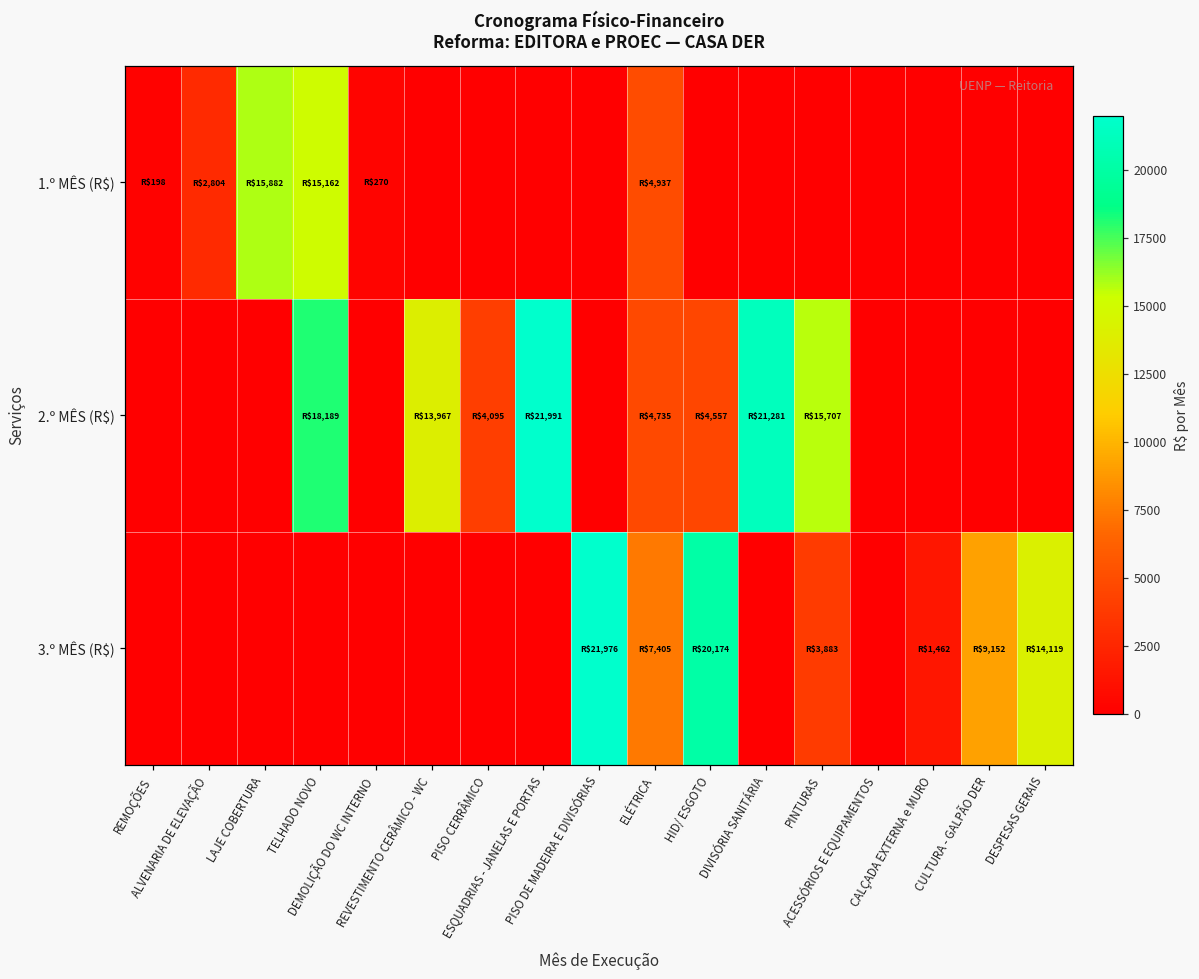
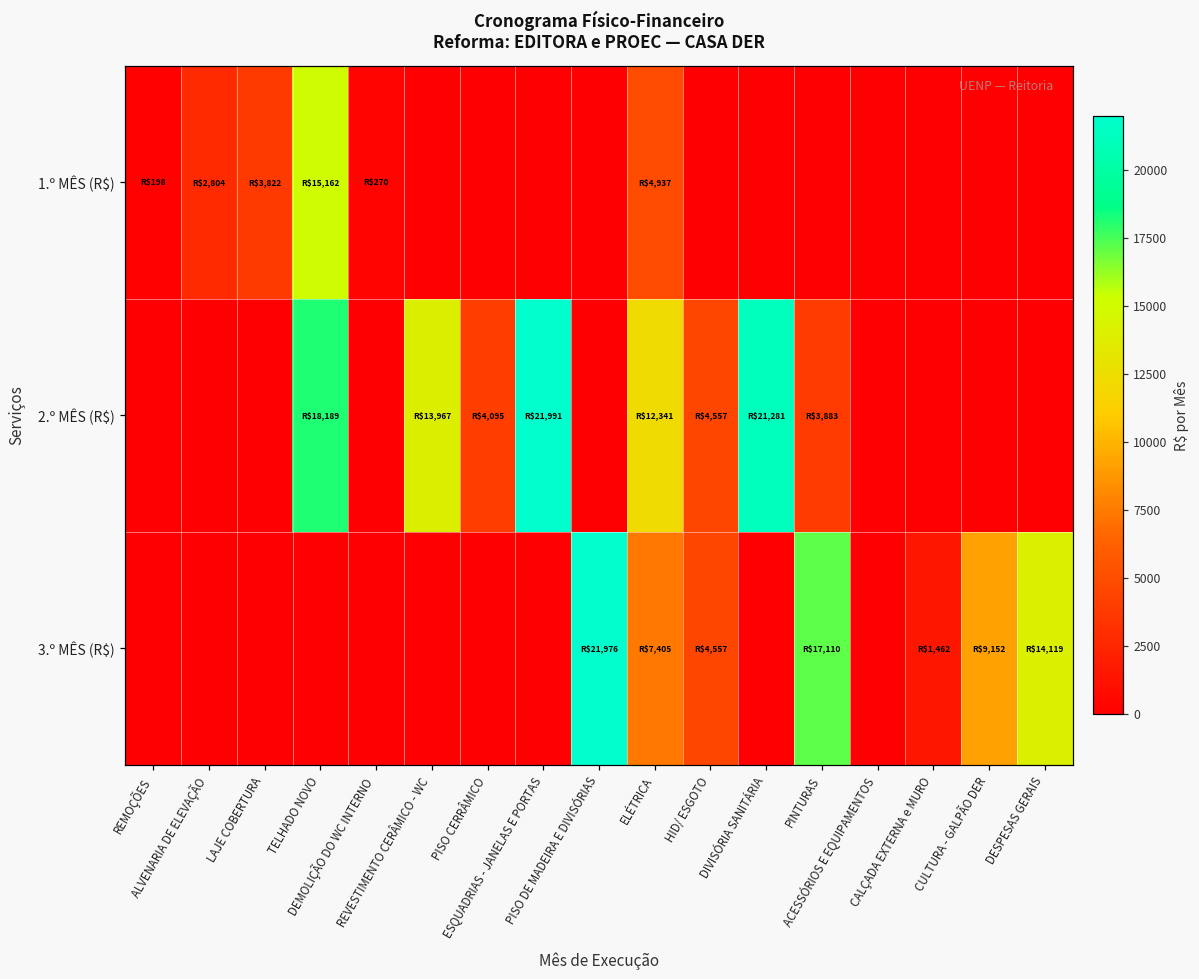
  {
    "1.º MÊS (R$)": {
      "REMOÇÕES": "$198",
      "ALVENARIA DE ELEVAÇÃO": "$2,804",
-     "LAJE COBERTURA": "$15,882",
+     "LAJE COBERTURA": "$3,822",
      "TELHADO NOVO": "$15,162",
      "DEMOLIÇÃO DO WC INTERNO": "$270",
      "ELÉTRICA": "$4,937"
    },
    "2.º MÊS (R$)": {
      "TELHADO NOVO": "$18,189",
      "REVESTIMENTO CERÂMICO - WC": "$13,967",
      "PISO CERRÂMICO": "$4,095",
      "ESQUADRIAS - JANELAS E PORTAS": "$21,991",
-     "ELÉTRICA": "$4,735",
+     "ELÉTRICA": "$12,341",
      "HID/ ESGOTO": "$4,557",
      "DIVISÓRIA SANITÁRIA": "$21,281",
-     "PINTURAS": "$15,707"
+     "PINTURAS": "$3,883"
    },
    "3.º MÊS (R$)": {
      "PISO DE MADEIRA E DIVISÓRIAS": "$21,976",
      "ELÉTRICA": "$7,405",
-     "HID/ ESGOTO": "$20,174",
-     "PINTURAS": "$3,883",
+     "HID/ ESGOTO": "$4,557",
+     "PINTURAS": "$17,110",
      "CALÇADA EXTERNA e MURO": "$1,462",
      "CULTURA - GALPÃO DER": "$9,152",
      "DESPESAS GERAIS": "$14,119"
    }
  }
